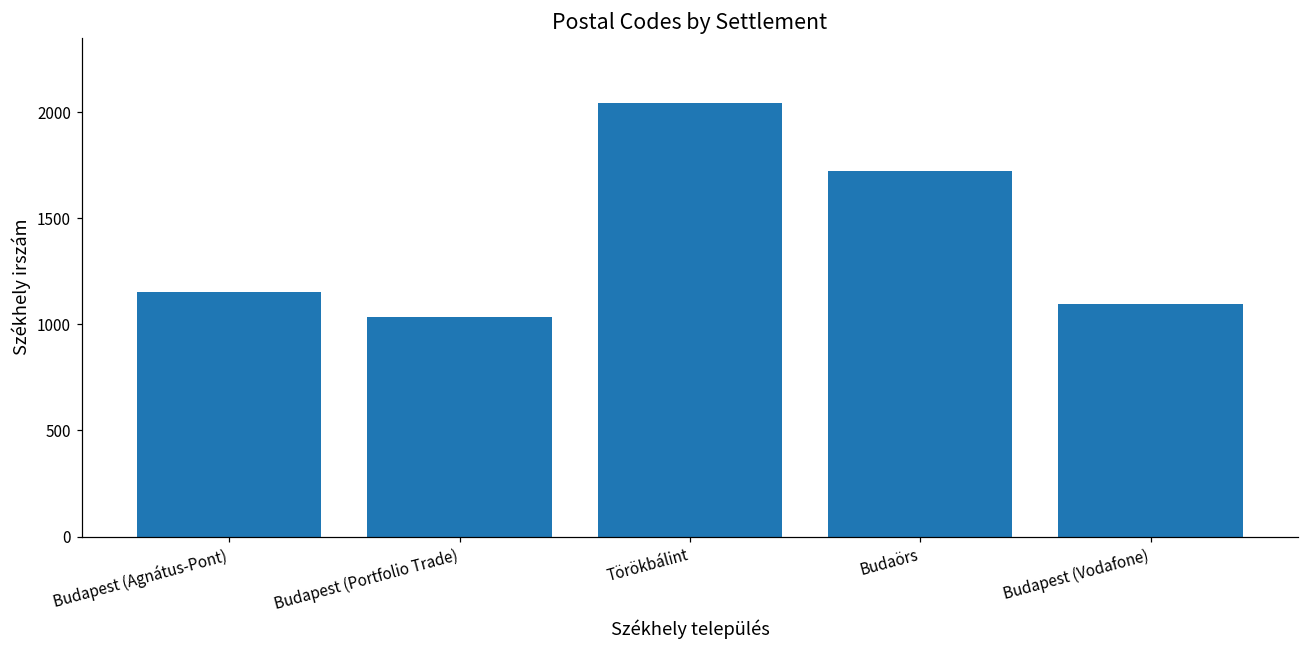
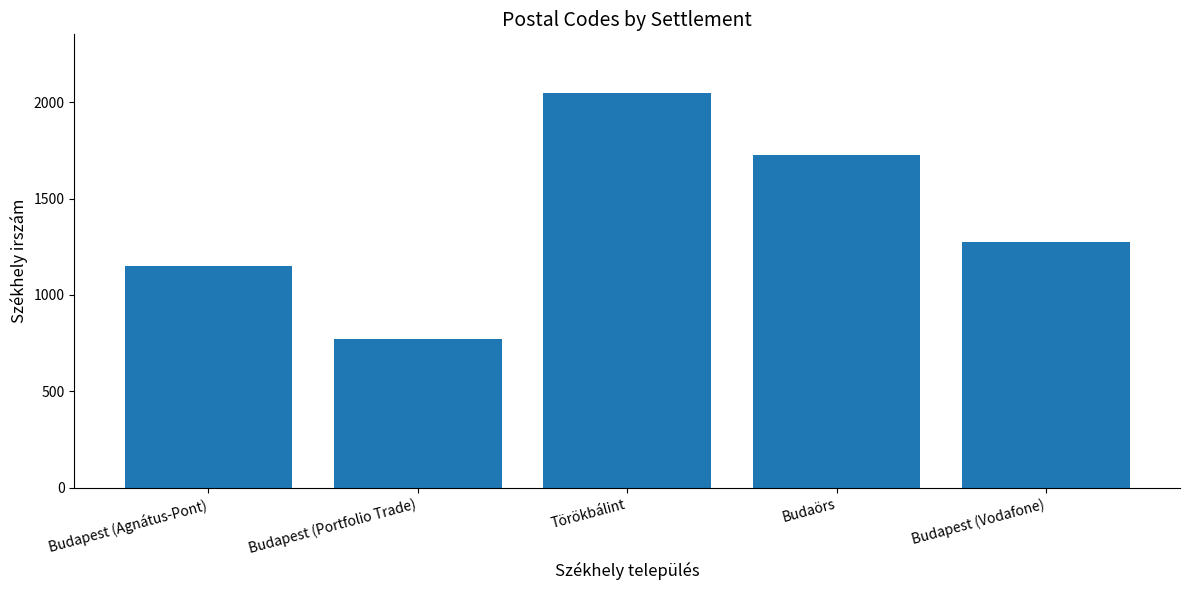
  {
    "Budapest (Agnátus-Pont)": 1150,
-   "Budapest (Portfolio Trade)": 1040,
+   "Budapest (Portfolio Trade)": 770,
    "Törökbálint": 2050,
    "Budaörs": 1730,
-   "Budapest (Vodafone)": 1100
+   "Budapest (Vodafone)": 1280
  }
